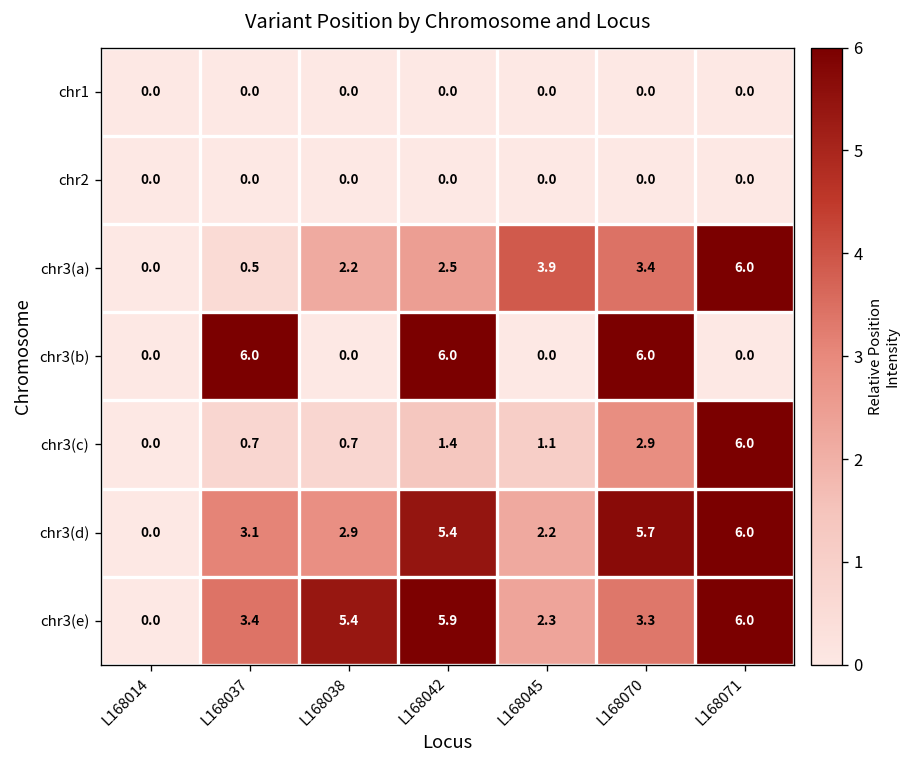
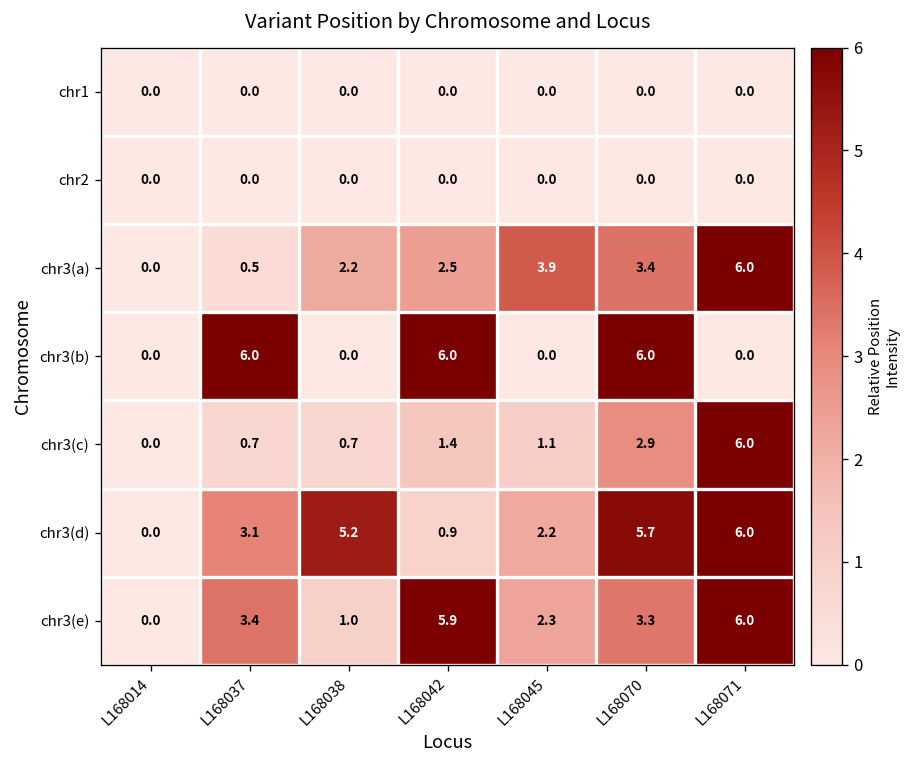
  {
    "chr1": {
      "L168014": 0.0,
      "L168037": 0.0,
      "L168038": 0.0,
      "L168042": 0.0,
      "L168045": 0.0,
      "L168070": 0.0,
      "L168071": 0.0
    },
    "chr2": {
      "L168014": 0.0,
      "L168037": 0.0,
      "L168038": 0.0,
      "L168042": 0.0,
      "L168045": 0.0,
      "L168070": 0.0,
      "L168071": 0.0
    },
    "chr3(a)": {
      "L168014": 0.0,
      "L168037": 0.5,
      "L168038": 2.2,
      "L168042": 2.5,
      "L168045": 3.9,
      "L168070": 3.4,
      "L168071": 6.0
    },
    "chr3(b)": {
      "L168014": 0.0,
      "L168037": 6.0,
      "L168038": 0.0,
      "L168042": 6.0,
      "L168045": 0.0,
      "L168070": 6.0,
      "L168071": 0.0
    },
    "chr3(c)": {
      "L168014": 0.0,
      "L168037": 0.7,
      "L168038": 0.7,
      "L168042": 1.4,
      "L168045": 1.1,
      "L168070": 2.9,
      "L168071": 6.0
    },
    "chr3(d)": {
      "L168014": 0.0,
      "L168037": 3.1,
-     "L168038": 2.9,
-     "L168042": 5.4,
+     "L168038": 5.2,
+     "L168042": 0.9,
      "L168045": 2.2,
      "L168070": 5.7,
      "L168071": 6.0
    },
    "chr3(e)": {
      "L168014": 0.0,
      "L168037": 3.4,
-     "L168038": 5.4,
+     "L168038": 1.0,
      "L168042": 5.9,
      "L168045": 2.3,
      "L168070": 3.3,
      "L168071": 6.0
    }
  }
